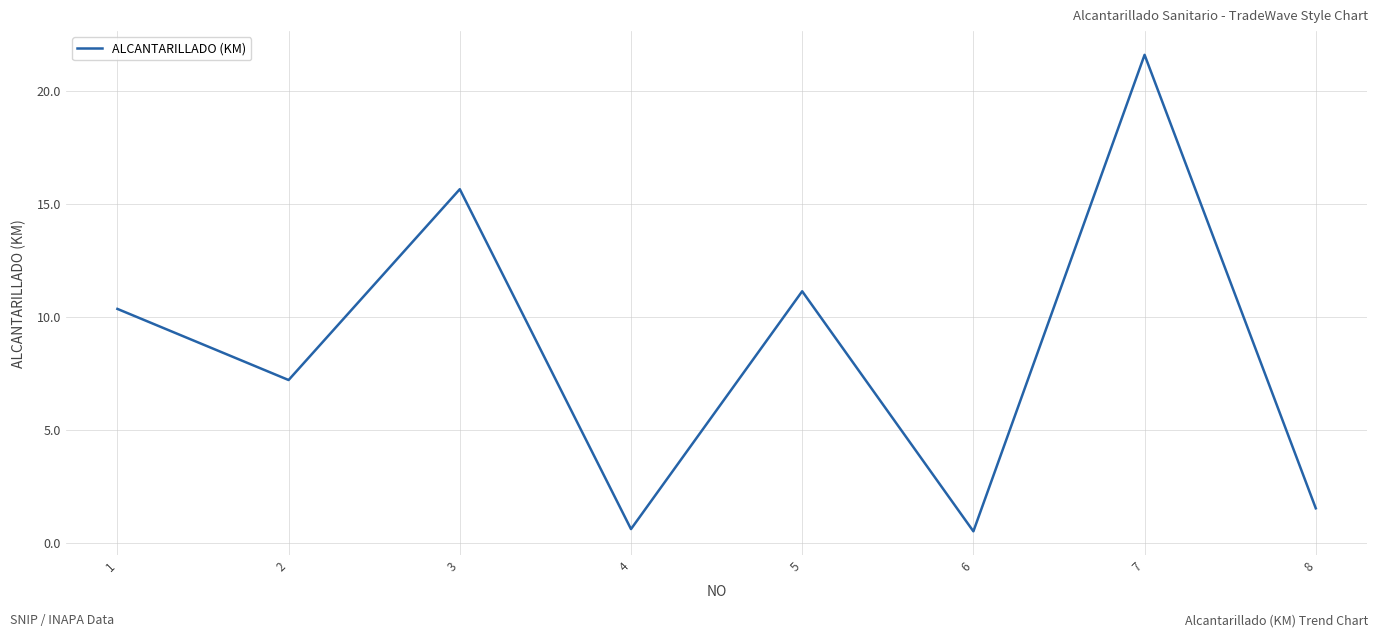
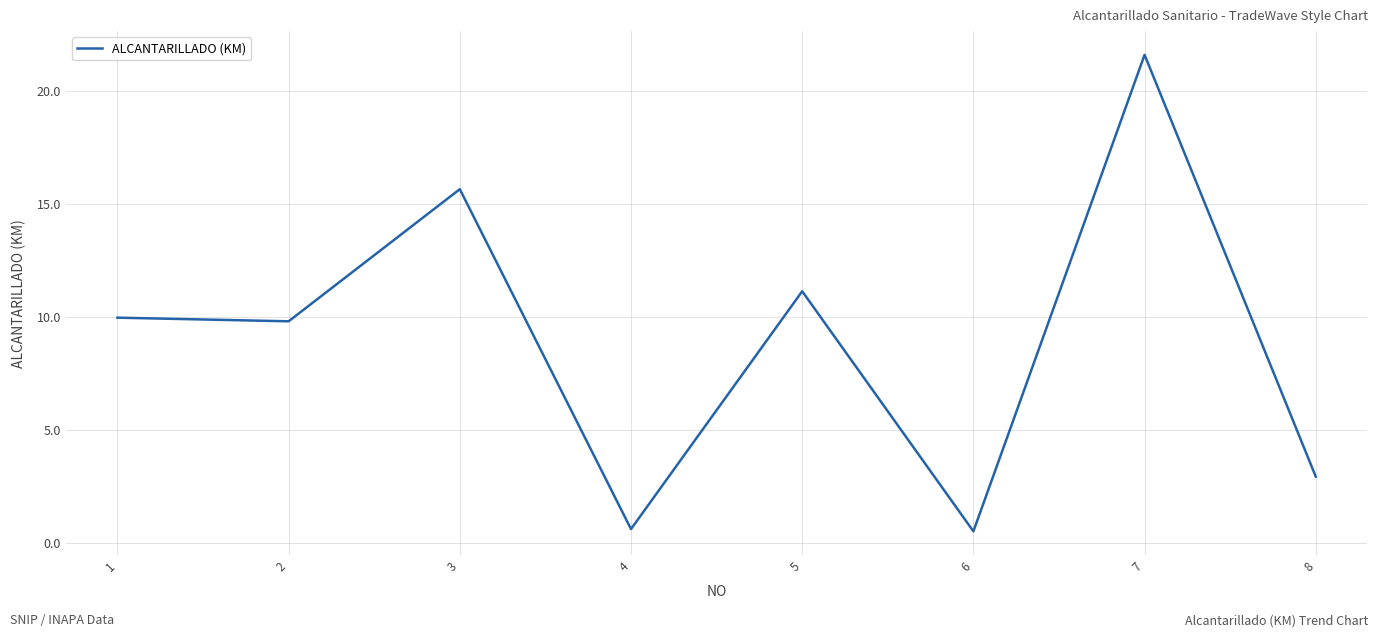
  {
-   "1": 10.3,
-   "2": 7.2,
+   "1": 10.0,
+   "2": 9.8,
    "3": 15.7,
    "4": 0.6,
    "5": 11.1,
    "6": 0.5,
    "7": 21.6,
-   "8": 1.5
+   "8": 2.9
  }
